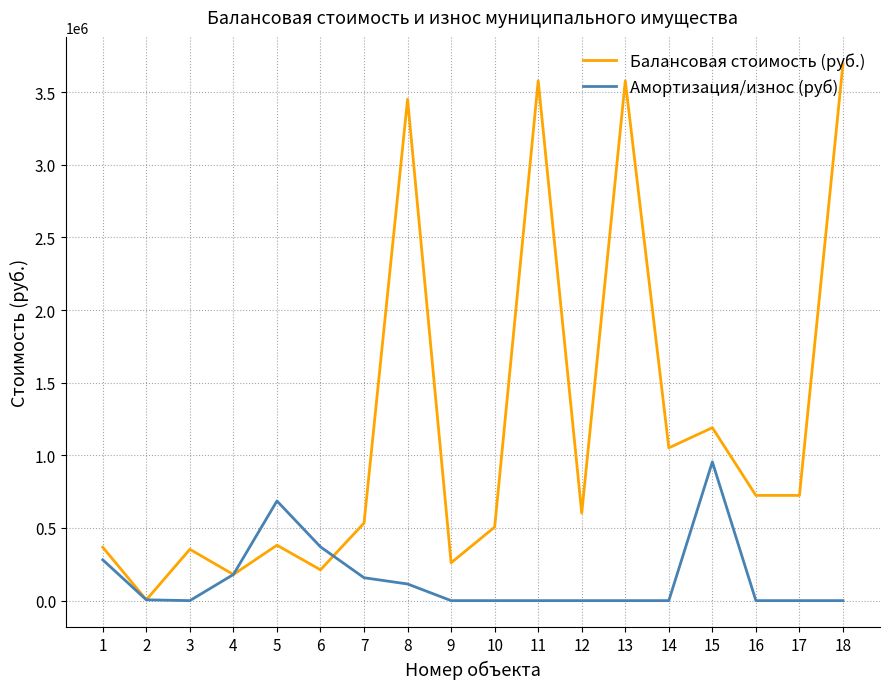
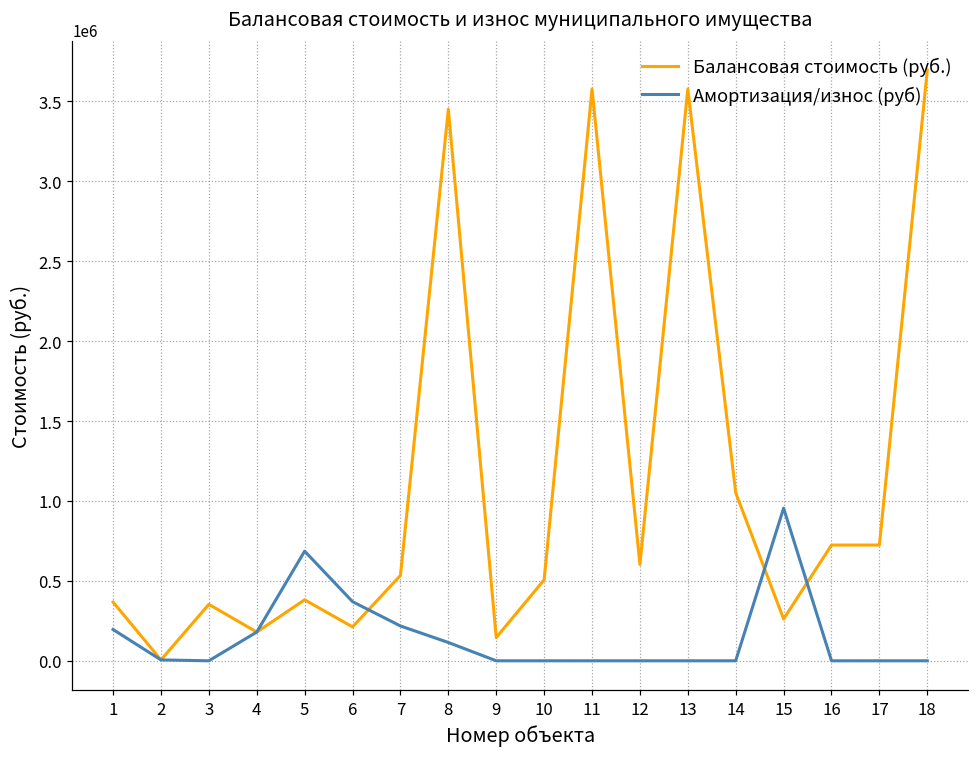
  {
    "Балансовая стоимость (руб.)": {
      "1": 370000,
      "3": 350000,
      "5": 380000,
      "6": 210000,
      "7": 530000,
      "8": 3450000,
-     "9": 260000,
+     "9": 150000,
      "10": 510000,
      "11": 3580000,
      "12": 600000,
      "13": 3580000,
      "14": 1050000,
-     "15": 1190000,
+     "15": 260000,
      "16": 720000,
      "17": 720000,
      "18": 3700000
    },
    "Амортизация/износ (руб)": {
-     "1": 280000,
+     "1": 200000,
      "3": 0,
      "5": 690000,
      "6": 370000,
-     "7": 160000,
+     "7": 220000,
      "8": 110000,
      "9": 0,
      "10": 0,
      "11": 0,
      "12": 0,
      "13": 0,
      "14": 0,
      "15": 950000,
      "16": 0,
      "17": 0,
      "18": 0
    }
  }
